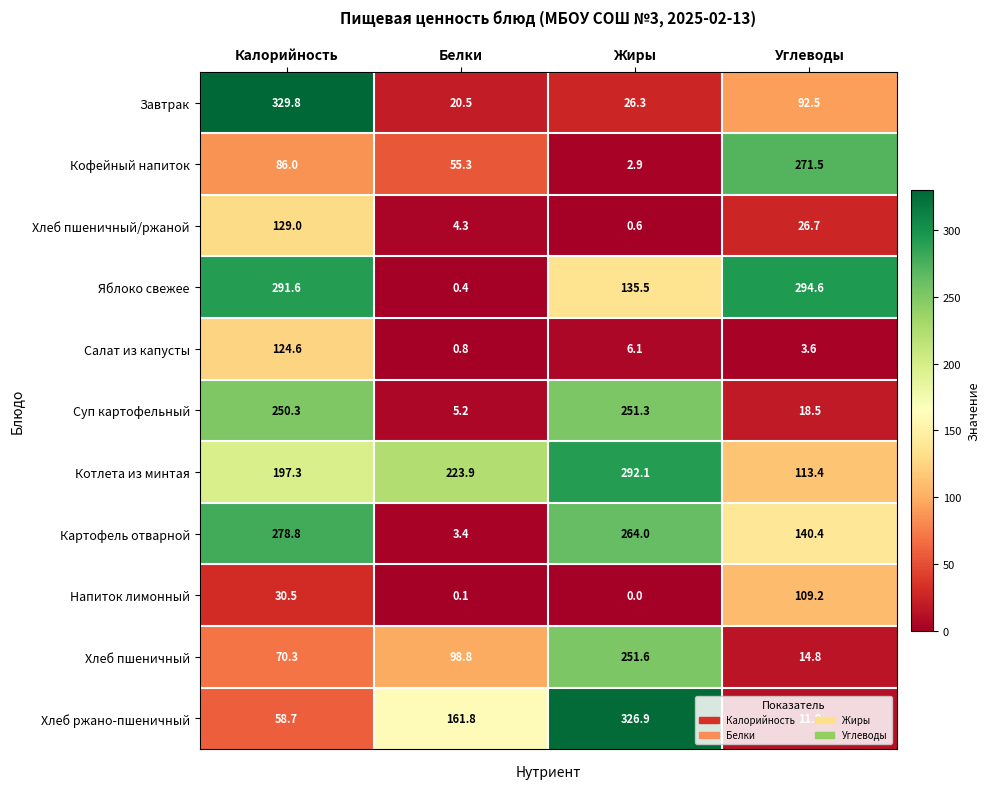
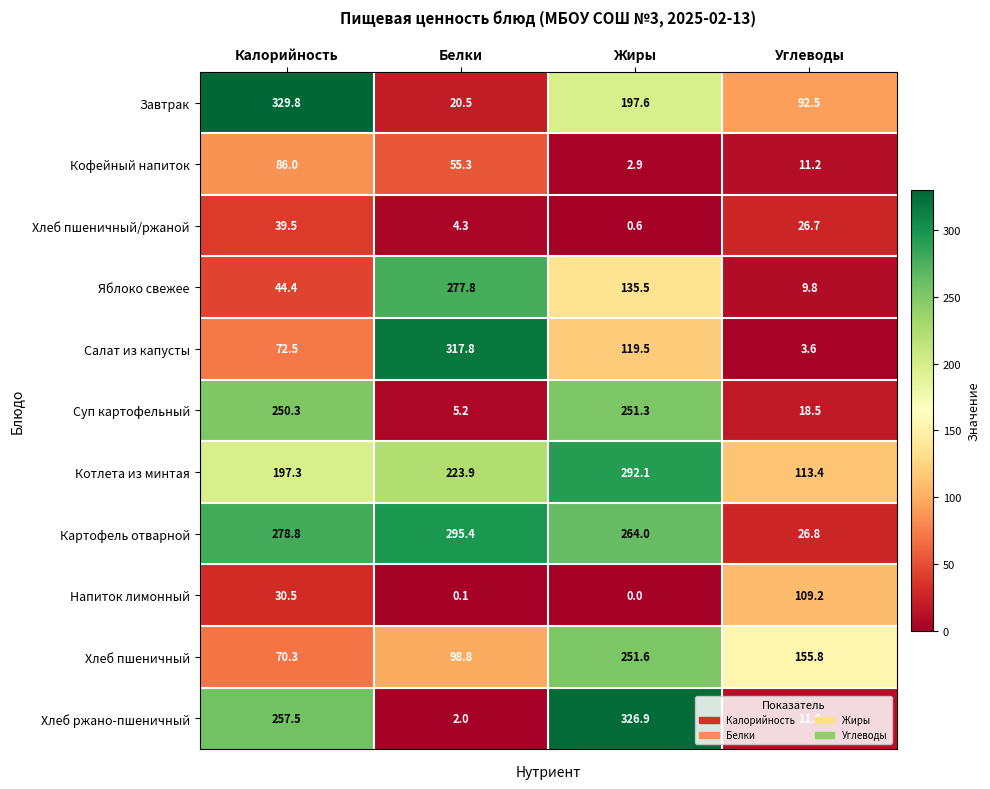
  {
    "Завтрак": {
      "Калорийность": 329.8,
      "Белки": 20.5,
-     "Жиры": 26.3,
+     "Жиры": 197.6,
      "Углеводы": 92.5
    },
    "Кофейный напиток": {
      "Калорийность": 86.0,
      "Белки": 55.3,
      "Жиры": 2.9,
-     "Углеводы": 271.5
+     "Углеводы": 11.2
    },
    "Хлеб пшеничный/ржаной": {
-     "Калорийность": 129.0,
+     "Калорийность": 39.5,
      "Белки": 4.3,
      "Жиры": 0.6,
      "Углеводы": 26.7
    },
    "Яблоко свежее": {
-     "Калорийность": 291.6,
-     "Белки": 0.4,
+     "Калорийность": 44.4,
+     "Белки": 277.8,
      "Жиры": 135.5,
-     "Углеводы": 294.6
+     "Углеводы": 9.8
    },
    "Салат из капусты": {
-     "Калорийность": 124.6,
-     "Белки": 0.8,
-     "Жиры": 6.1,
+     "Калорийность": 72.5,
+     "Белки": 317.8,
+     "Жиры": 119.5,
      "Углеводы": 3.6
    },
    "Суп картофельный": {
      "Калорийность": 250.3,
      "Белки": 5.2,
      "Жиры": 251.3,
      "Углеводы": 18.5
    },
    "Котлета из минтая": {
      "Калорийность": 197.3,
      "Белки": 223.9,
      "Жиры": 292.1,
      "Углеводы": 113.4
    },
    "Картофель отварной": {
      "Калорийность": 278.8,
-     "Белки": 3.4,
+     "Белки": 295.4,
      "Жиры": 264.0,
-     "Углеводы": 140.4
+     "Углеводы": 26.8
    },
    "Напиток лимонный": {
      "Калорийность": 30.5,
      "Белки": 0.1,
      "Жиры": 0.0,
      "Углеводы": 109.2
    },
    "Хлеб пшеничный": {
      "Калорийность": 70.3,
      "Белки": 98.8,
      "Жиры": 251.6,
-     "Углеводы": 14.8
+     "Углеводы": 155.8
    },
    "Хлеб ржано-пшеничный": {
-     "Калорийность": 58.7,
-     "Белки": 161.8,
+     "Калорийность": 257.5,
+     "Белки": 2.0,
      "Жиры": 326.9
    }
  }
